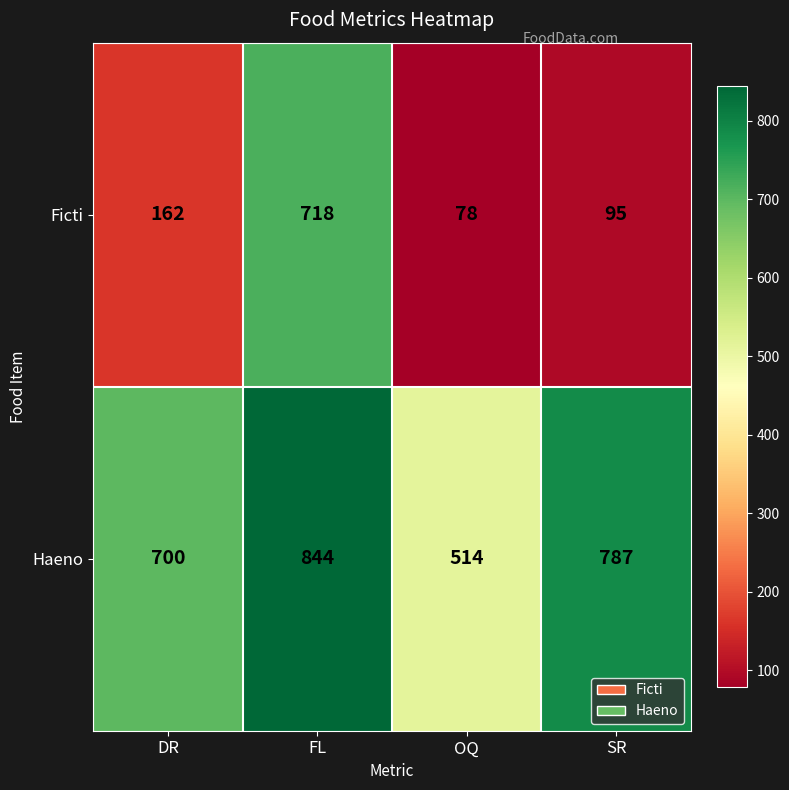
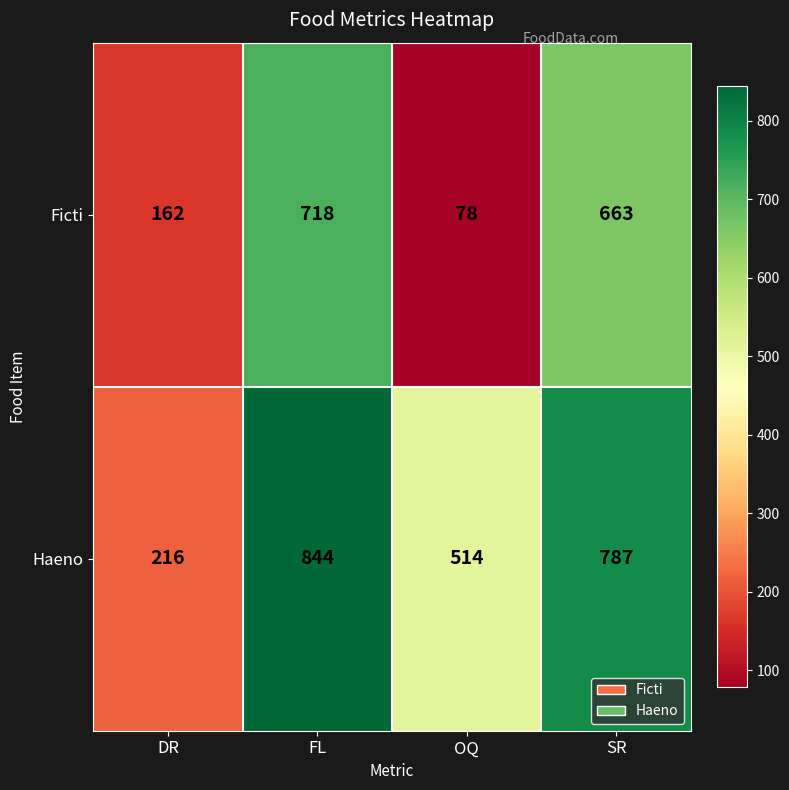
  {
    "Ficti": {
      "DR": 162,
      "FL": 718,
      "OQ": 78,
-     "SR": 95
+     "SR": 663
    },
    "Haeno": {
-     "DR": 700,
+     "DR": 216,
      "FL": 844,
      "OQ": 514,
      "SR": 787
    }
  }
